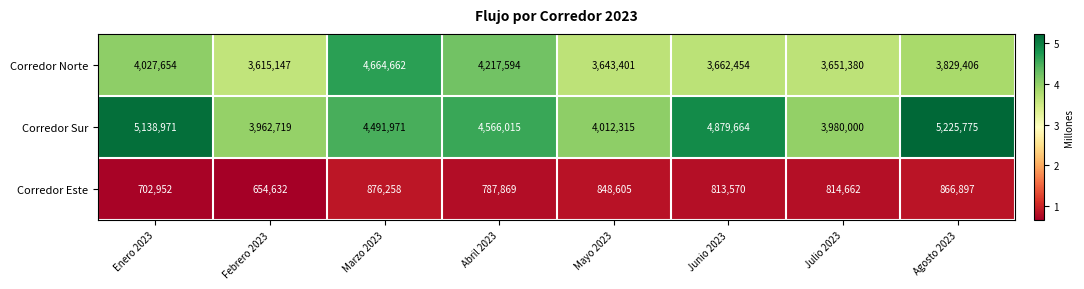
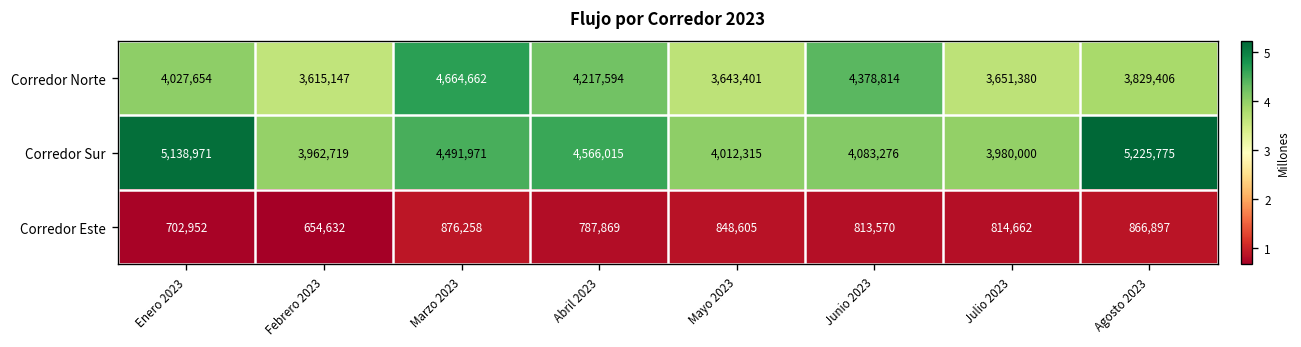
  {
    "Corredor Norte": {
      "Enero 2023": "4,027,654",
      "Febrero 2023": "3,615,147",
      "Marzo 2023": "4,664,662",
      "Abril 2023": "4,217,594",
      "Mayo 2023": "3,643,401",
-     "Junio 2023": "3,662,454",
+     "Junio 2023": "4,378,814",
      "Julio 2023": "3,651,380",
      "Agosto 2023": "3,829,406"
    },
    "Corredor Sur": {
      "Enero 2023": "5,138,971",
      "Febrero 2023": "3,962,719",
      "Marzo 2023": "4,491,971",
      "Abril 2023": "4,566,015",
      "Mayo 2023": "4,012,315",
-     "Junio 2023": "4,879,664",
+     "Junio 2023": "4,083,276",
      "Julio 2023": "3,980,000",
      "Agosto 2023": "5,225,775"
    },
    "Corredor Este": {
      "Enero 2023": "702,952",
      "Febrero 2023": "654,632",
      "Marzo 2023": "876,258",
      "Abril 2023": "787,869",
      "Mayo 2023": "848,605",
      "Junio 2023": "813,570",
      "Julio 2023": "814,662",
      "Agosto 2023": "866,897"
    }
  }
